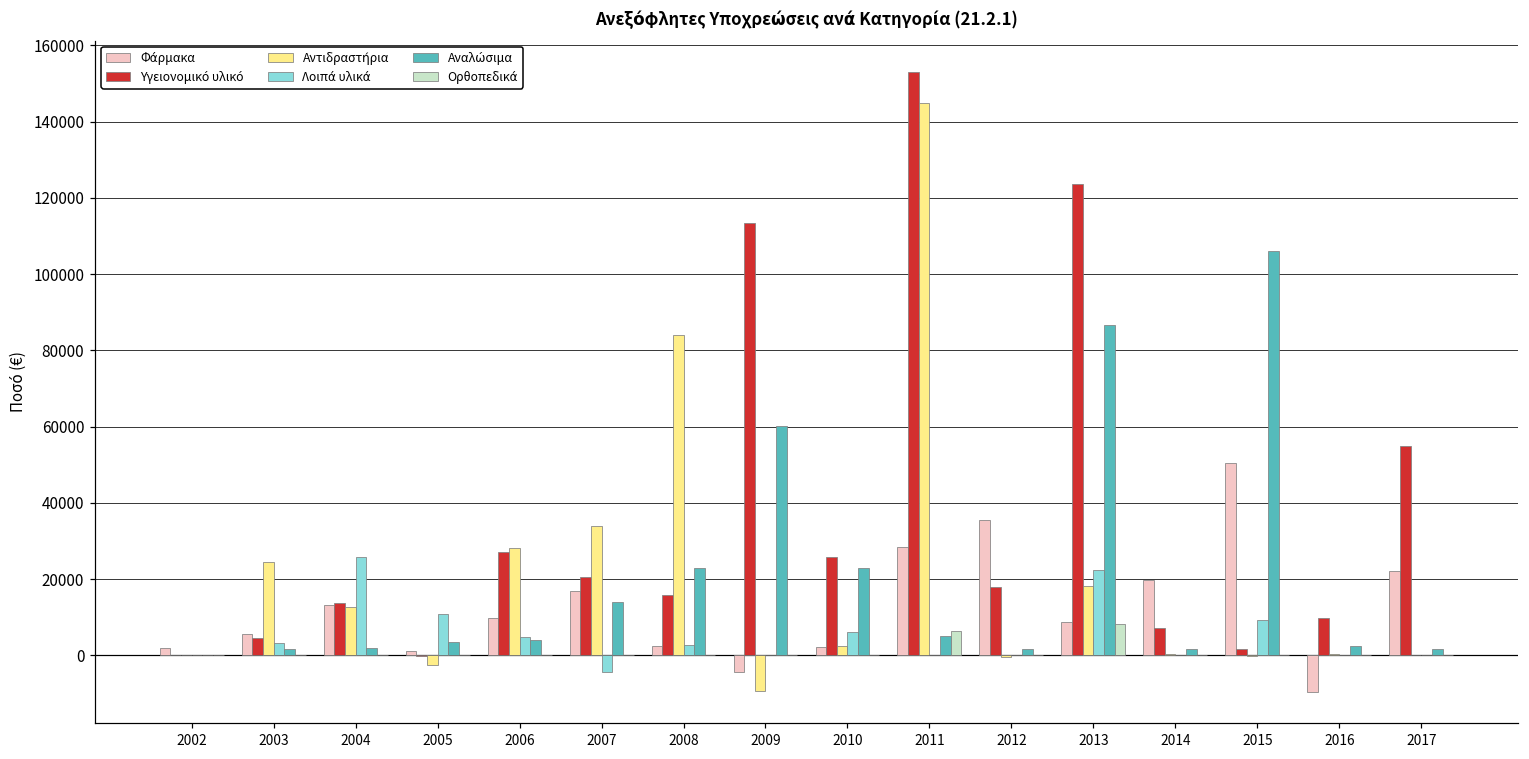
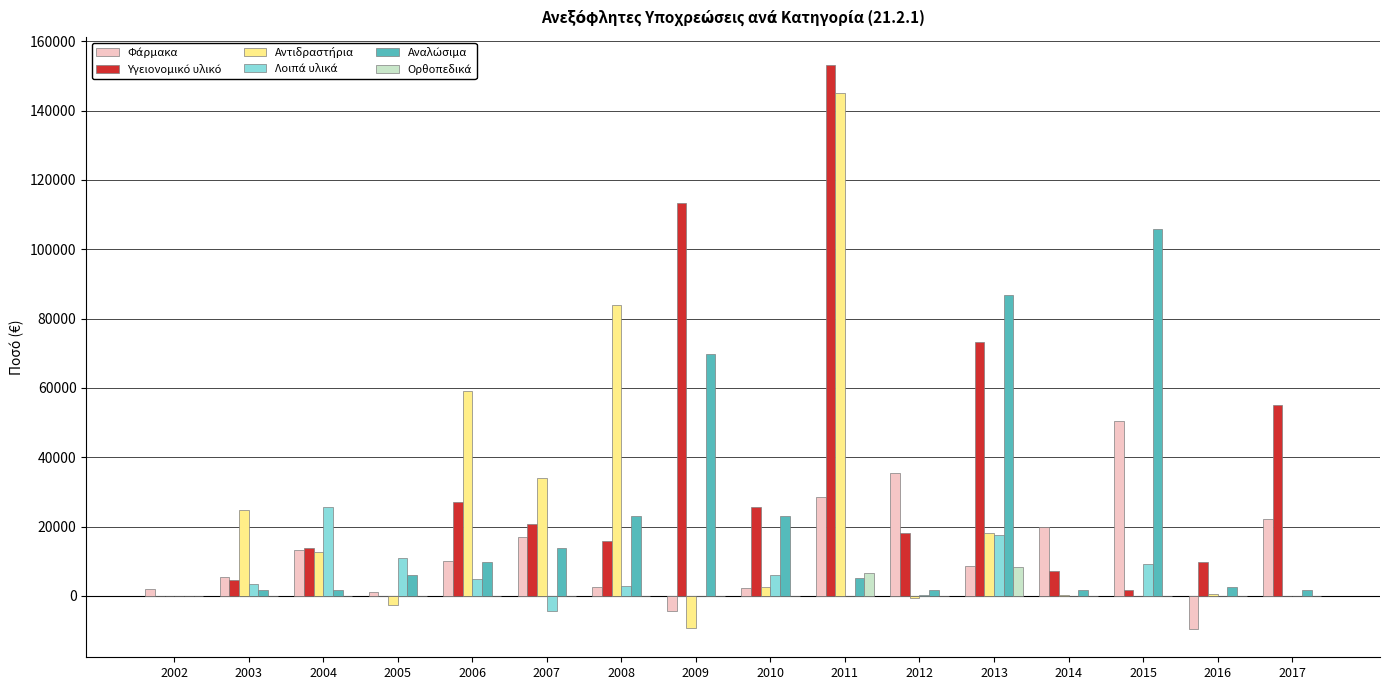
  {
    "Υγειονομικό υλικό": {
      "2002": 0,
      "2003": 5000,
      "2004": 14000,
      "2006": 27000,
      "2007": 21000,
      "2008": 16000,
      "2009": 113000,
      "2010": 26000,
      "2011": 153000,
      "2012": 18000,
-     "2013": 124000,
+     "2013": 73000,
      "2014": 7000,
      "2015": 2000,
      "2016": 10000,
      "2017": 55000
    },
    "Αντιδραστήρια": {
      "2002": 0,
      "2003": 25000,
      "2004": 13000,
      "2005": -3000,
-     "2006": 28000,
+     "2006": 59000,
      "2007": 34000,
      "2008": 84000,
      "2009": -9000,
      "2010": 2000,
      "2011": 145000,
      "2013": 18000
    },
    "Λοιπά υλικά": {
      "2002": 0,
      "2003": 3000,
      "2004": 26000,
      "2005": 11000,
      "2006": 5000,
      "2007": -4000,
      "2008": 3000,
      "2010": 6000,
      "2011": 0,
-     "2013": 22000,
+     "2013": 17000,
      "2015": 9000
    },
    "Αναλώσιμα": {
      "2002": 0,
      "2003": 2000,
      "2004": 2000,
-     "2005": 4000,
-     "2006": 4000,
+     "2005": 6000,
+     "2006": 10000,
      "2007": 14000,
      "2008": 23000,
-     "2009": 60000,
+     "2009": 70000,
      "2010": 23000,
      "2011": 5000,
      "2012": 2000,
      "2013": 87000,
      "2014": 2000,
      "2015": 106000,
      "2016": 2000,
      "2017": 2000
    }
  }
